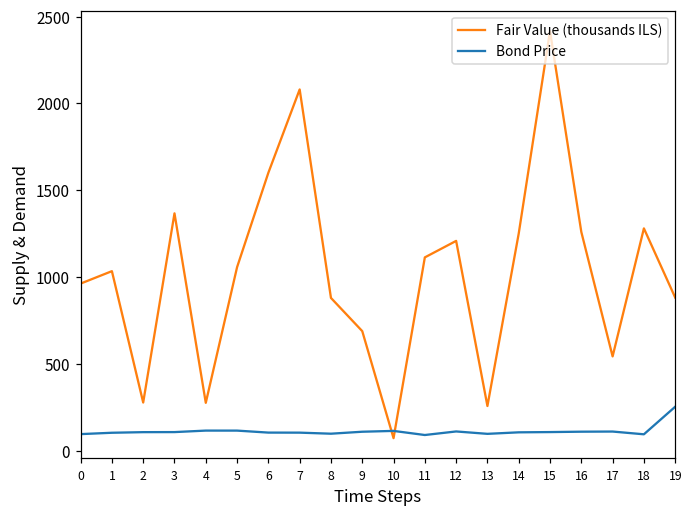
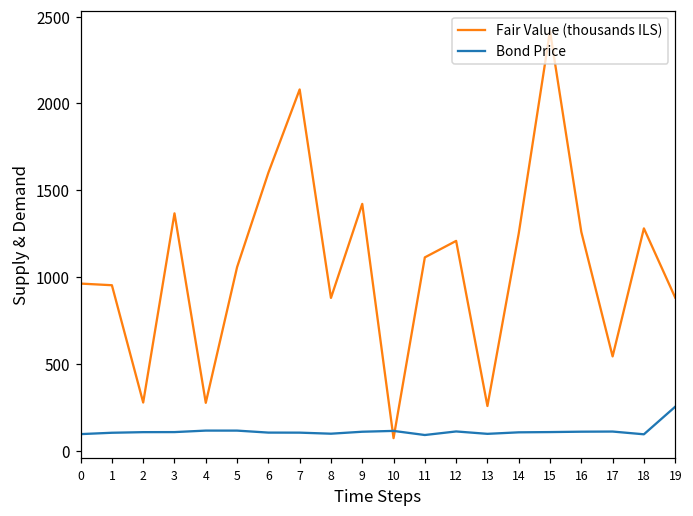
  {
    "Fair Value (thousands ILS)": {
      "0": 960,
-     "1": 1030,
+     "1": 950,
      "2": 280,
      "3": 1370,
      "4": 280,
      "5": 1060,
      "6": 1600,
      "7": 2080,
      "8": 880,
-     "9": 690,
+     "9": 1420,
      "10": 70,
      "11": 1110,
      "12": 1210,
      "13": 260,
      "14": 1250,
      "16": 1260,
      "17": 540,
      "18": 1280,
      "19": 880
    },
    "Bond Price": {
      "0": 100,
      "1": 100,
      "2": 110,
      "3": 110,
      "4": 120,
      "5": 120,
      "6": 100,
      "7": 100,
      "8": 100,
      "9": 110,
      "10": 110,
      "11": 90,
      "12": 110,
      "13": 100,
      "14": 110,
      "15": 110,
      "16": 110,
      "17": 110,
      "18": 90,
      "19": 250
    }
  }
